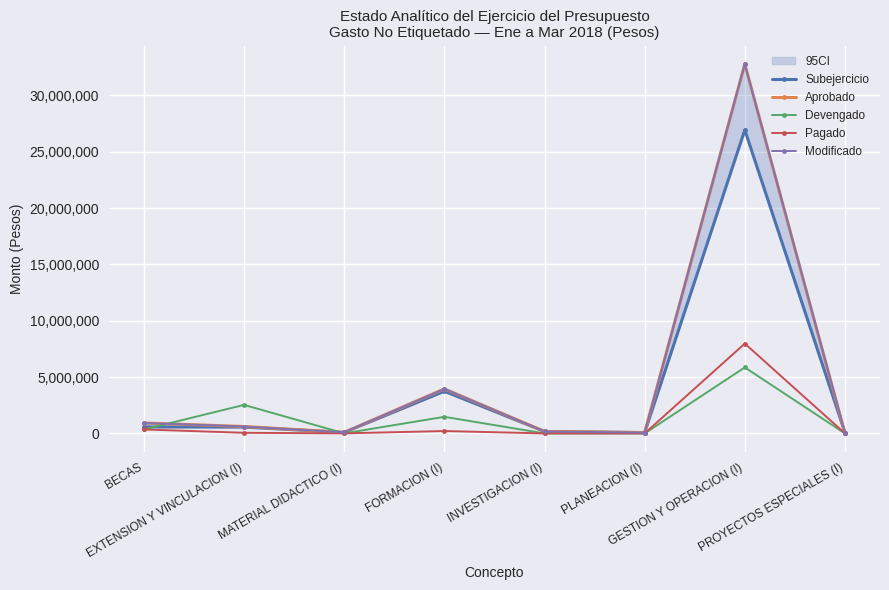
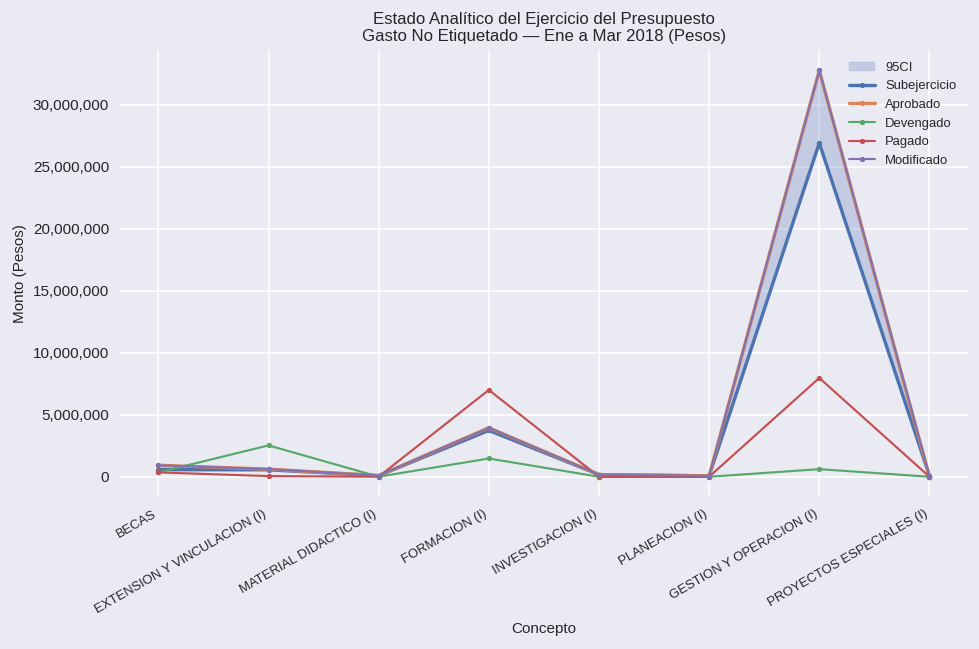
  {
    "Devengado": {
      "EXTENSION Y VINCULACION (I)": "2,500,000",
      "FORMACION (I)": "1,500,000",
-     "GESTION Y OPERACION (I)": "5,900,000"
+     "GESTION Y OPERACION (I)": "600,000"
    },
    "Pagado": {
      "EXTENSION Y VINCULACION (I)": "100,000",
-     "FORMACION (I)": "200,000",
+     "FORMACION (I)": "7,000,000",
      "GESTION Y OPERACION (I)": "8,000,000"
    }
  }
